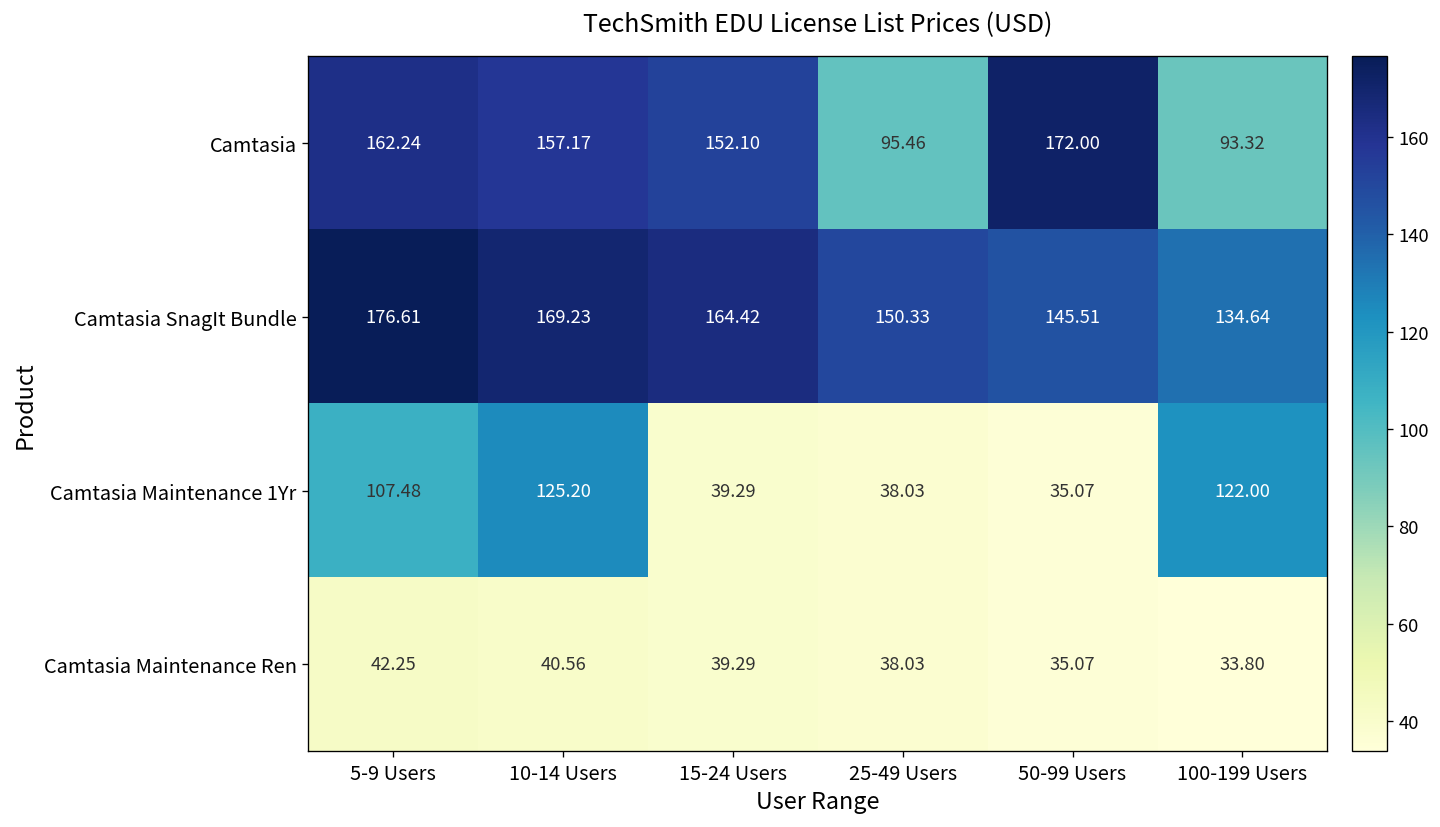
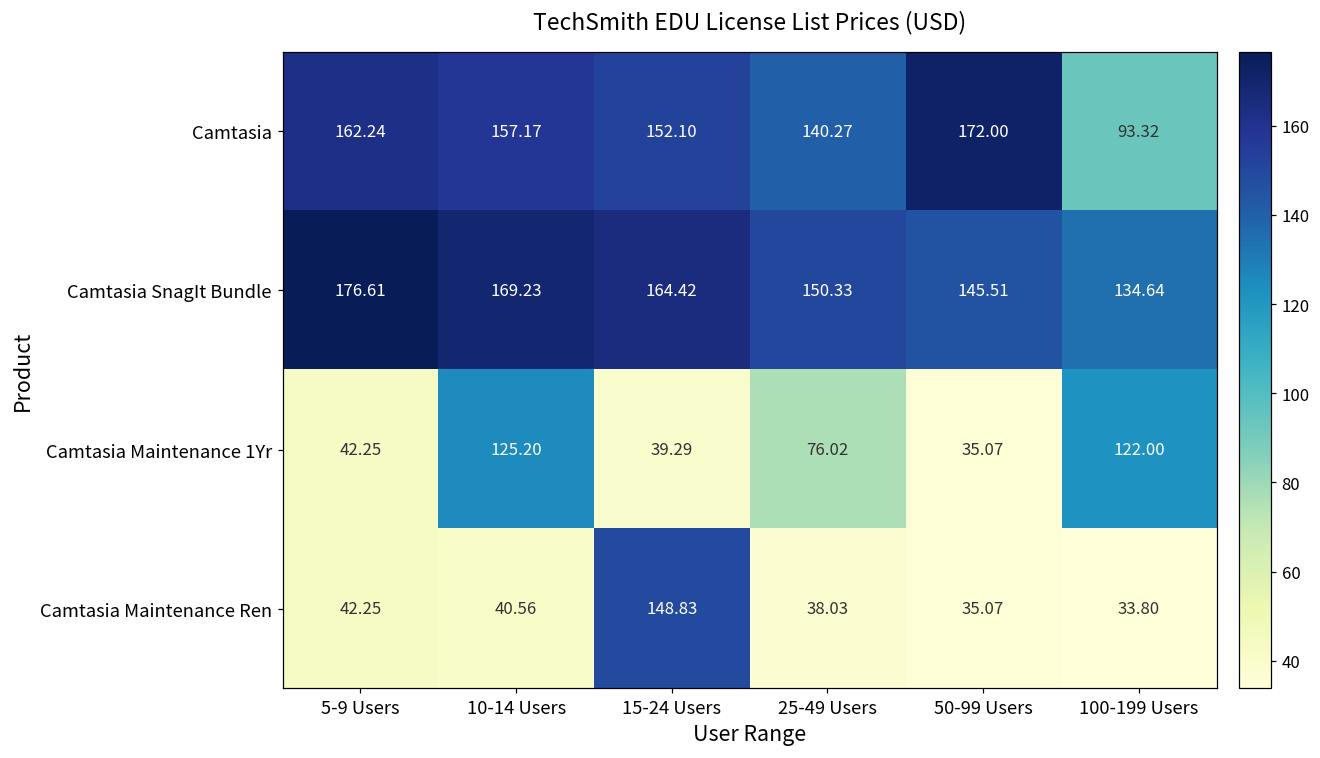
  {
    "Camtasia": {
      "5-9 Users": 162.24,
      "10-14 Users": 157.17,
      "15-24 Users": 152.10,
-     "25-49 Users": 95.46,
+     "25-49 Users": 140.27,
      "50-99 Users": 172.00,
      "100-199 Users": 93.32
    },
    "Camtasia SnagIt Bundle": {
      "5-9 Users": 176.61,
      "10-14 Users": 169.23,
      "15-24 Users": 164.42,
      "25-49 Users": 150.33,
      "50-99 Users": 145.51,
      "100-199 Users": 134.64
    },
    "Camtasia Maintenance 1Yr": {
-     "5-9 Users": 107.48,
+     "5-9 Users": 42.25,
      "10-14 Users": 125.20,
      "15-24 Users": 39.29,
-     "25-49 Users": 38.03,
+     "25-49 Users": 76.02,
      "50-99 Users": 35.07,
      "100-199 Users": 122.00
    },
    "Camtasia Maintenance Ren": {
      "5-9 Users": 42.25,
      "10-14 Users": 40.56,
-     "15-24 Users": 39.29,
+     "15-24 Users": 148.83,
      "25-49 Users": 38.03,
      "50-99 Users": 35.07,
      "100-199 Users": 33.80
    }
  }
